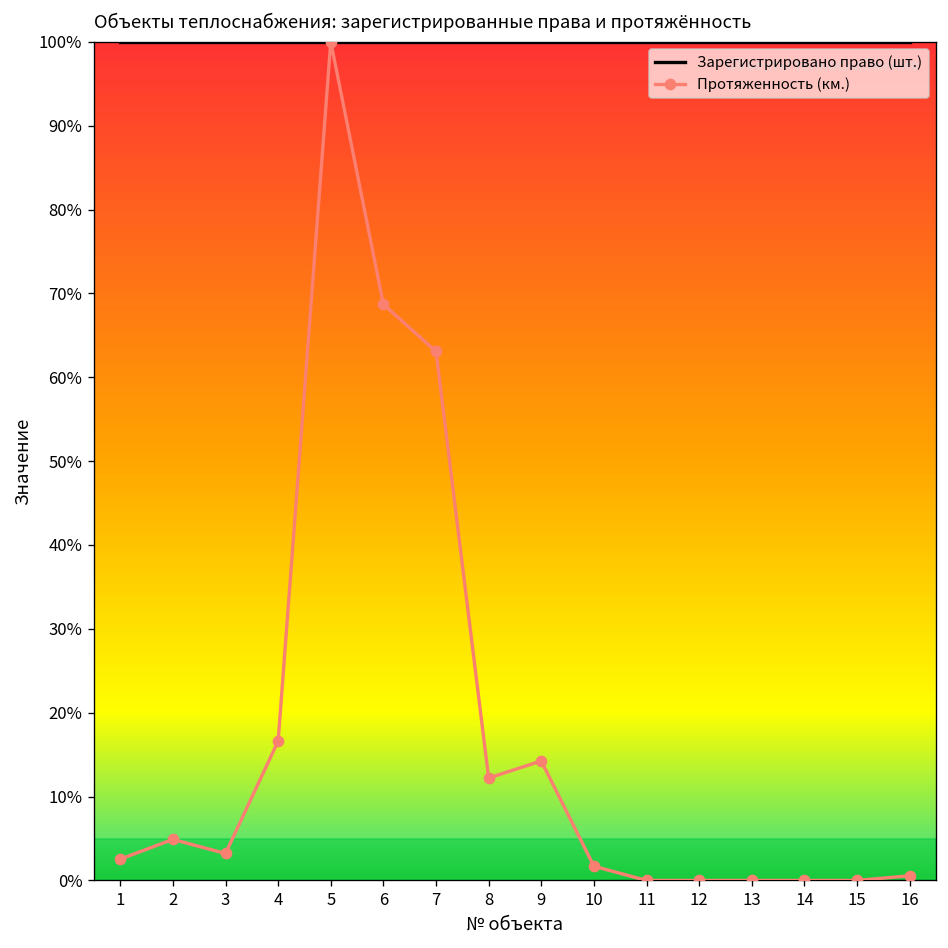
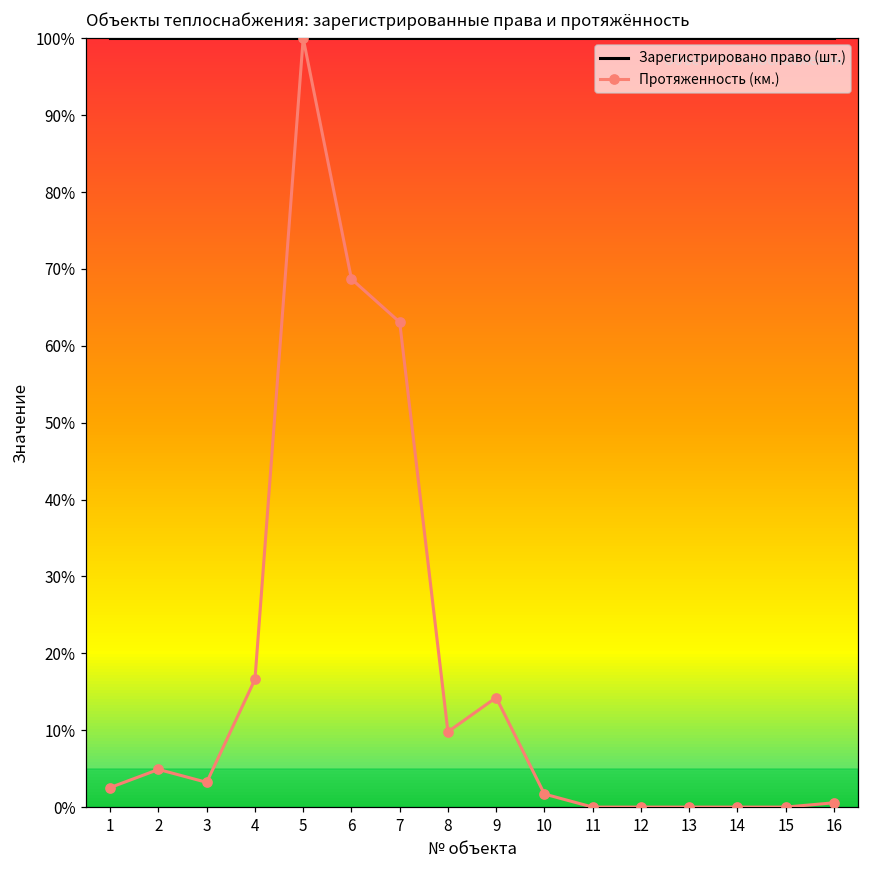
  {
    "Зарегистрировано право (шт.)": {
      "1": "100%",
      "2": "100%",
      "3": "100%",
      "4": "100%",
      "6": "100%",
      "7": "100%",
      "8": "100%",
      "9": "100%",
      "10": "100%",
      "11": "100%",
      "12": "100%",
      "13": "100%",
      "14": "100%",
      "15": "100%",
      "16": "100%"
    },
    "Протяженность (км.)": {
      "4": "17%",
      "6": "69%",
      "7": "63%",
-     "8": "12%",
+     "8": "10%",
      "9": "14%"
    }
  }
